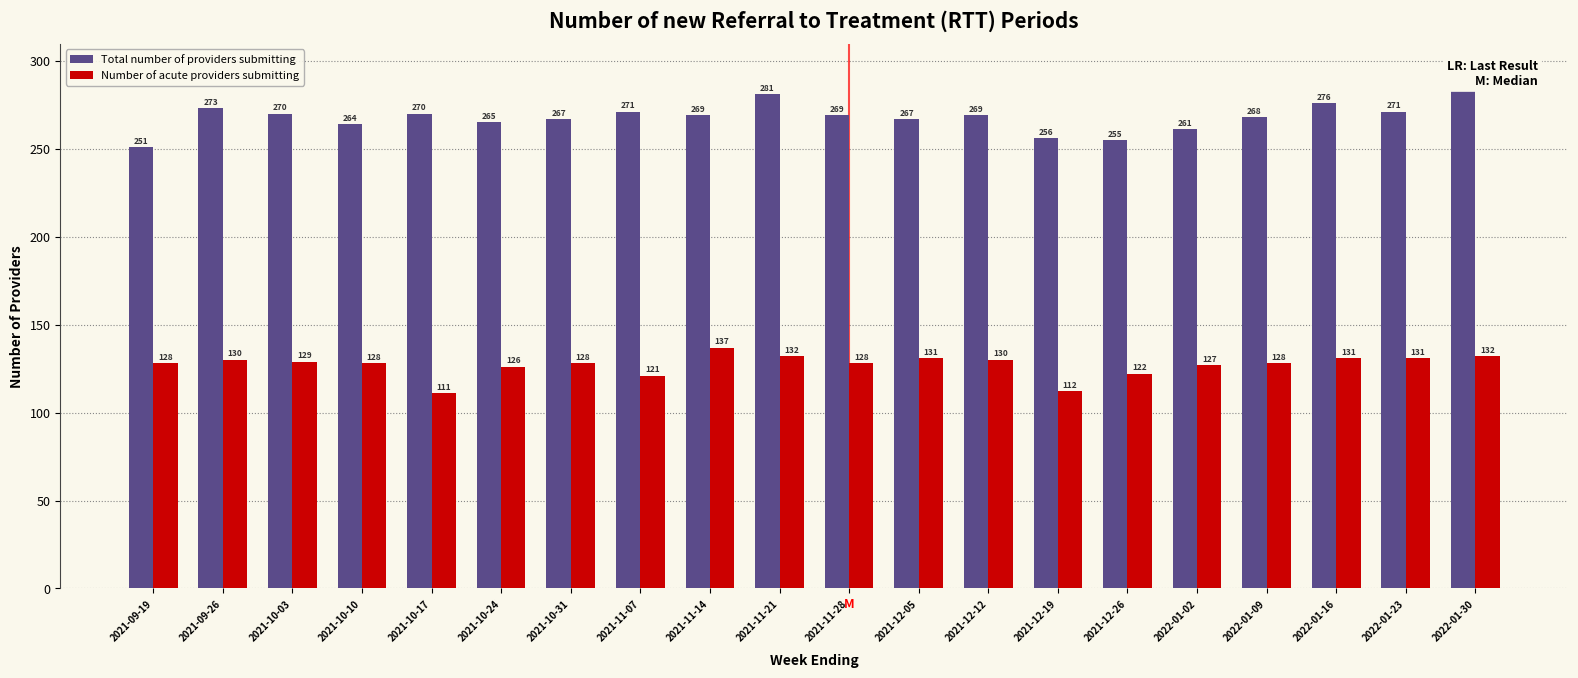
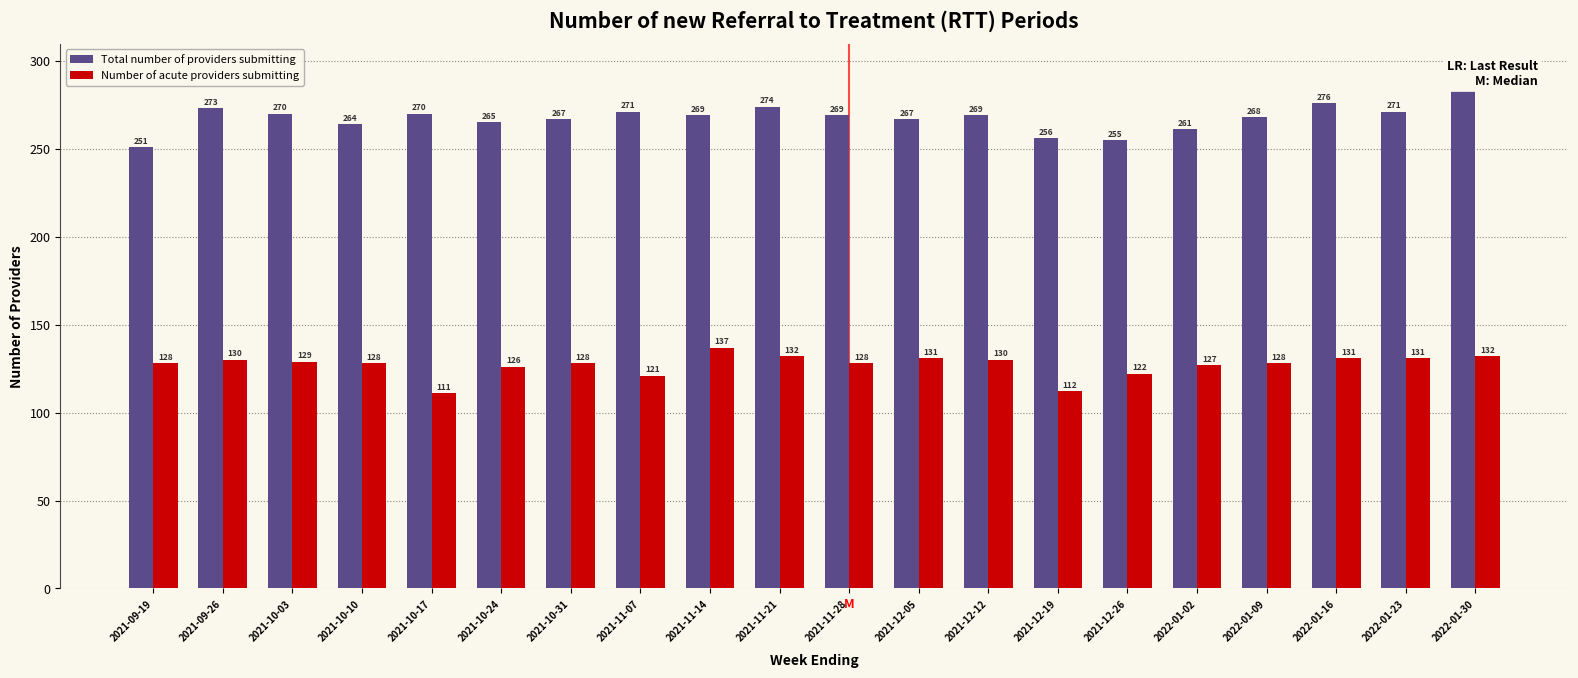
  {
    "Total number of providers submitting": {
      "2021-09-19": 251,
      "2021-09-26": 273,
      "2021-10-03": 270,
      "2021-10-10": 264,
      "2021-10-17": 270,
      "2021-10-24": 265,
      "2021-10-31": 267,
      "2021-11-07": 271,
      "2021-11-14": 269,
-     "2021-11-21": 281,
+     "2021-11-21": 274,
      "2021-11-28": 269,
      "2021-12-05": 267,
      "2021-12-12": 269,
      "2021-12-19": 256,
      "2021-12-26": 255,
      "2022-01-02": 261,
      "2022-01-09": 268,
      "2022-01-16": 276,
      "2022-01-23": 271
    },
    "Number of acute providers submitting": {
      "2021-09-19": 128,
      "2021-09-26": 130,
      "2021-10-03": 129,
      "2021-10-10": 128,
      "2021-10-17": 111,
      "2021-10-24": 126,
      "2021-10-31": 128,
      "2021-11-07": 121,
      "2021-11-14": 137,
      "2021-11-21": 132,
      "2021-11-28": 128,
      "2021-12-05": 131,
      "2021-12-12": 130,
      "2021-12-19": 112,
      "2021-12-26": 122,
      "2022-01-02": 127,
      "2022-01-09": 128,
      "2022-01-16": 131,
      "2022-01-23": 131,
      "2022-01-30": 132
    }
  }
